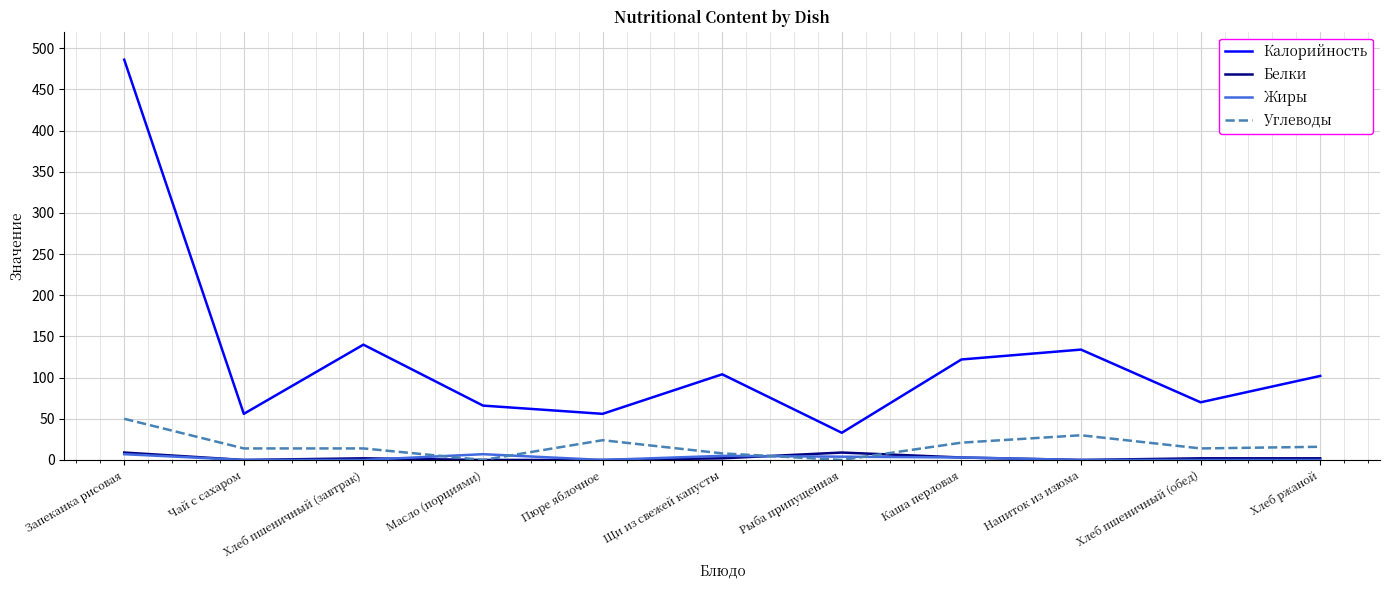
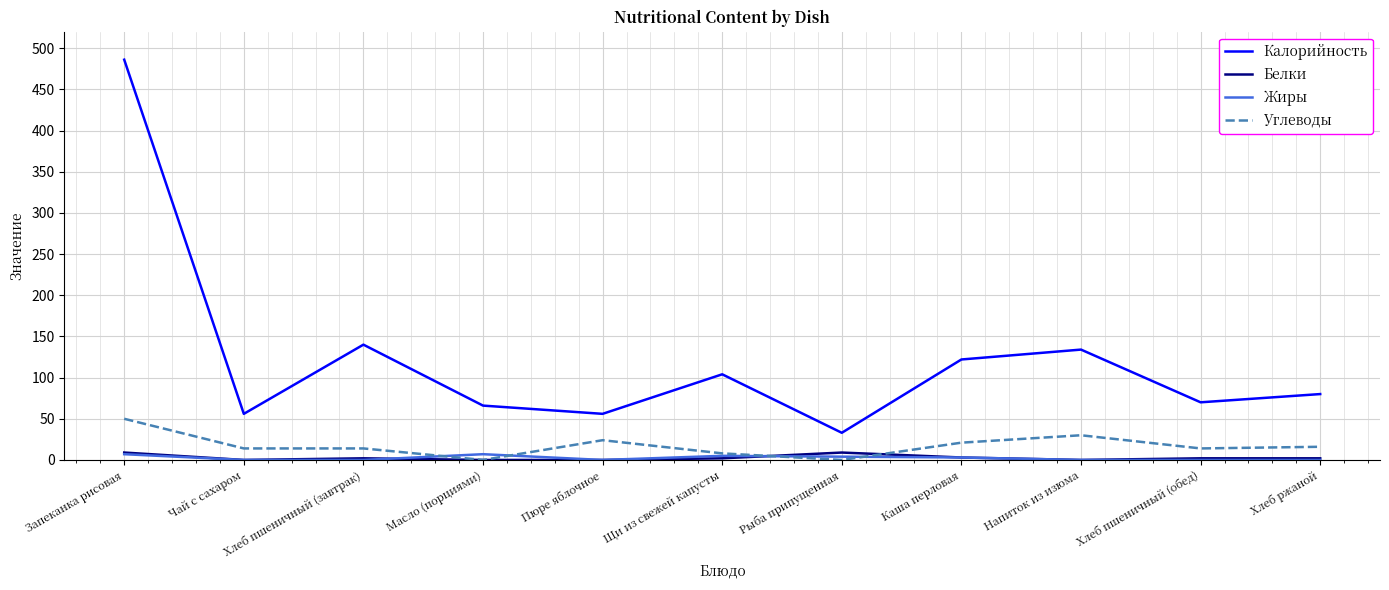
  {
    "Калорийность": {
      "Запеканка рисовая": 490,
      "Чай с сахаром": 60,
      "Хлеб пшеничный (завтрак)": 140,
      "Масло (порциями)": 70,
      "Пюре яблочное": 60,
      "Щи из свежей капусты": 100,
      "Рыба припущенная": 30,
      "Каша перловая": 120,
      "Напиток из изюма": 130,
      "Хлеб пшеничный (обед)": 70,
-     "Хлеб ржаной": 100
+     "Хлеб ржаной": 80
    },
    "Белки": {
      "Рыба припущенная": 10
    }
  }
